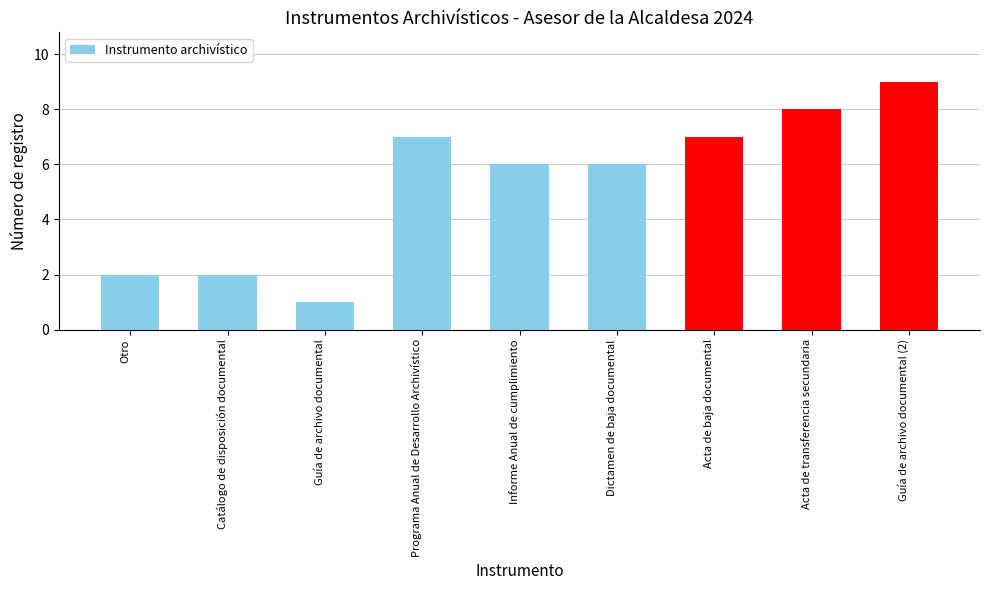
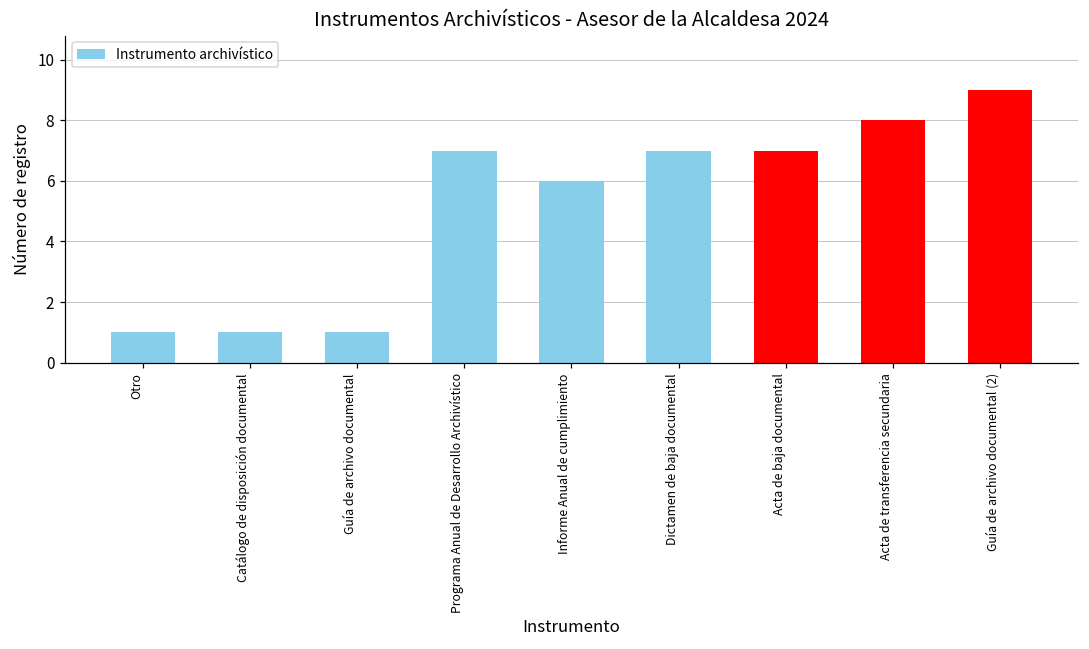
  {
-   "Otro": 2,
-   "Catálogo de disposición documental": 2,
+   "Otro": 1,
+   "Catálogo de disposición documental": 1,
    "Guía de archivo documental": 1,
    "Programa Anual de Desarrollo Archivístico": 7,
    "Informe Anual de cumplimiento": 6,
-   "Dictamen de baja documental": 6,
+   "Dictamen de baja documental": 7,
    "Acta de baja documental": 7,
    "Acta de transferencia secundaria": 8,
    "Guía de archivo documental (2)": 9
  }
